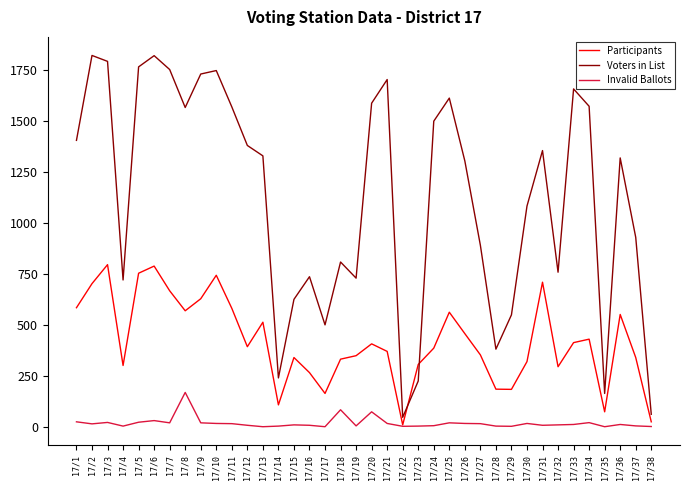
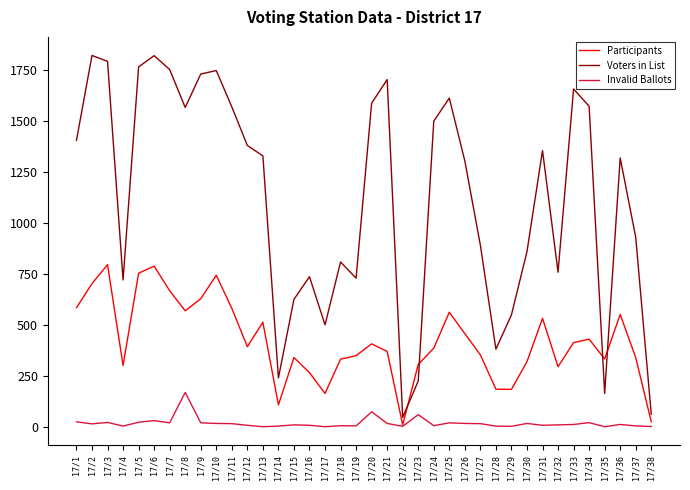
  {
    "Participants": {
      "17/1": 580,
      "17/2": 700,
      "17/3": 790,
      "17/4": 300,
      "17/5": 750,
      "17/6": 790,
      "17/7": 670,
      "17/8": 570,
      "17/9": 630,
      "17/10": 740,
      "17/11": 580,
      "17/12": 390,
      "17/13": 510,
      "17/14": 110,
      "17/15": 340,
      "17/16": 270,
      "17/17": 160,
      "17/18": 330,
      "17/19": 350,
      "17/20": 410,
      "17/21": 370,
      "17/23": 310,
      "17/24": 390,
      "17/25": 560,
      "17/26": 460,
      "17/27": 350,
      "17/28": 180,
      "17/29": 180,
      "17/30": 320,
-     "17/31": 710,
+     "17/31": 530,
      "17/32": 290,
      "17/33": 410,
      "17/34": 430,
-     "17/35": 70,
+     "17/35": 330,
      "17/36": 550,
      "17/37": 340,
      "17/38": 20
    },
    "Voters in List": {
      "17/1": 1400,
      "17/2": 1820,
      "17/3": 1790,
      "17/4": 720,
      "17/5": 1760,
      "17/6": 1820,
      "17/7": 1750,
      "17/8": 1560,
      "17/9": 1730,
      "17/10": 1750,
      "17/11": 1570,
      "17/12": 1380,
      "17/13": 1330,
      "17/14": 240,
      "17/15": 620,
      "17/16": 740,
      "17/17": 500,
      "17/18": 810,
      "17/19": 730,
      "17/20": 1590,
      "17/21": 1700,
      "17/22": 50,
      "17/23": 220,
      "17/24": 1500,
      "17/25": 1610,
      "17/26": 1300,
      "17/27": 890,
      "17/28": 380,
      "17/29": 550,
-     "17/30": 1080,
+     "17/30": 860,
      "17/31": 1350,
      "17/32": 760,
      "17/33": 1660,
      "17/34": 1570,
      "17/35": 160,
      "17/36": 1320,
      "17/37": 930,
      "17/38": 60
    },
    "Invalid Ballots": {
      "17/1": 20,
      "17/2": 10,
      "17/3": 20,
      "17/4": 0,
      "17/5": 20,
      "17/6": 30,
      "17/7": 20,
      "17/8": 170,
      "17/9": 20,
      "17/10": 20,
      "17/11": 20,
      "17/12": 10,
      "17/13": 0,
      "17/14": 0,
      "17/15": 10,
      "17/16": 10,
      "17/17": 0,
-     "17/18": 80,
+     "17/18": 10,
      "17/19": 0,
      "17/20": 70,
      "17/21": 20,
-     "17/23": 0,
+     "17/23": 60,
      "17/24": 10,
      "17/25": 20,
      "17/26": 20,
      "17/27": 20,
      "17/28": 0,
      "17/29": 0,
      "17/30": 20,
      "17/31": 10,
      "17/32": 10,
      "17/33": 10,
      "17/34": 20,
      "17/35": 0,
      "17/36": 10,
      "17/37": 0,
      "17/38": 0
    }
  }
